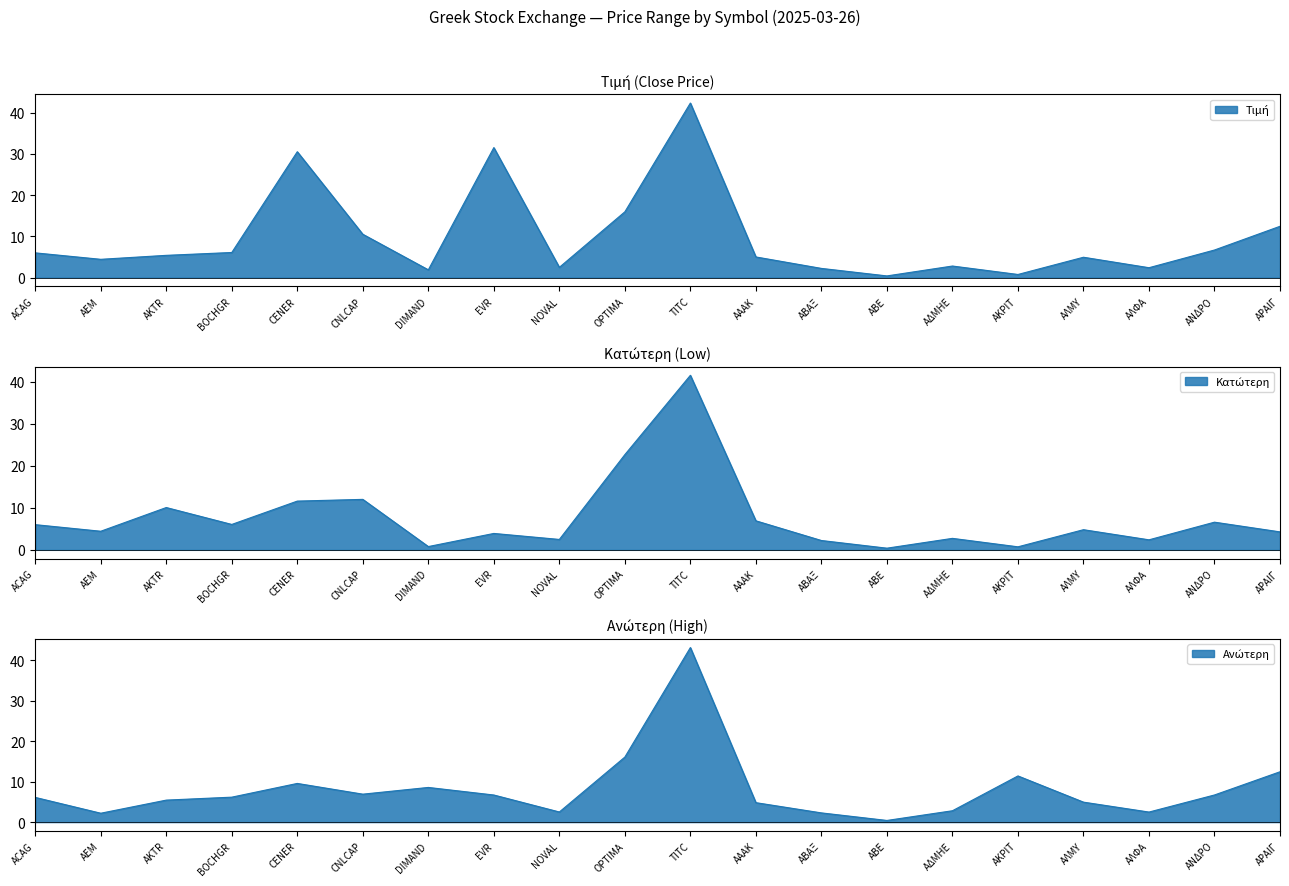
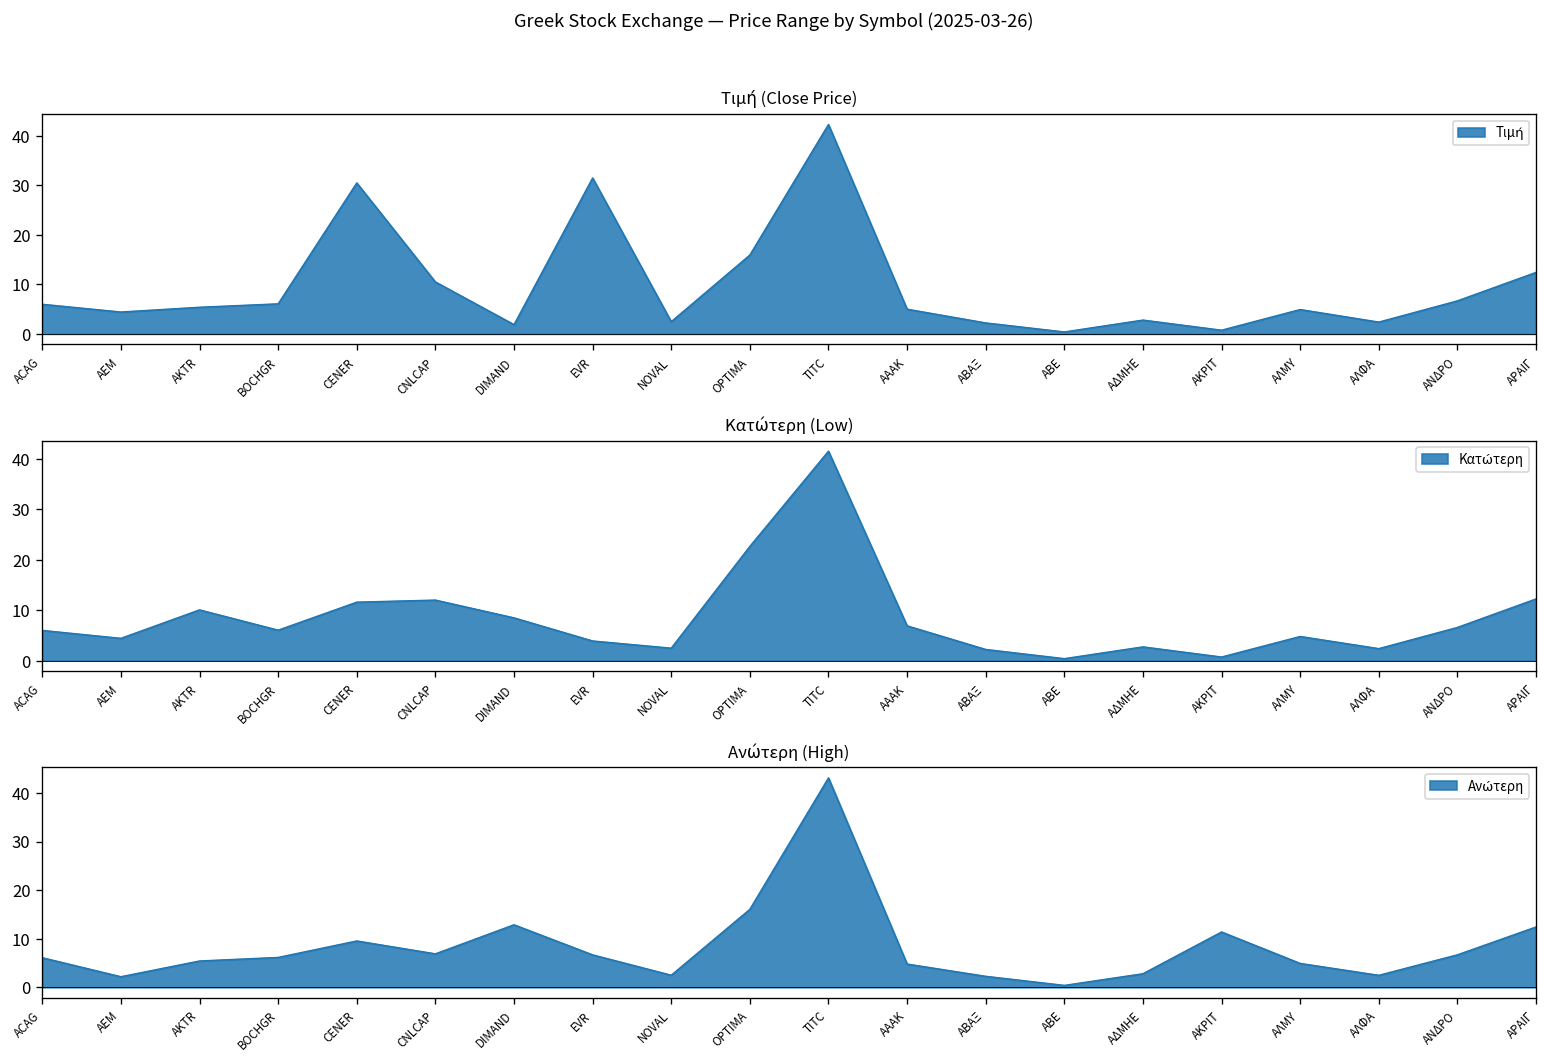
  {
    "Τιμή (Close Price)": {
      "ACAG": 6,
      "AEM": 4,
      "AKTR": 5,
      "BOCHGR": 6,
      "CENER": 31,
      "CNLCAP": 11,
      "DIMAND": 2,
      "EVR": 32,
      "NOVAL": 2,
      "OPTIMA": 16,
      "TITC": 42,
      "ΑΑΑΚ": 5,
      "ΑΒΑΞ": 2,
      "ΑΒΕ": 0,
      "ΑΔΜΗΕ": 3,
      "ΑΚΡΙΤ": 1,
      "ΑΛΜΥ": 5,
      "ΑΛΦΑ": 2,
      "ΑΝΔΡΟ": 7,
      "ΑΡΑΙΓ": 12
    },
    "Κατώτερη (Low)": {
      "ACAG": 6,
      "AEM": 4,
      "AKTR": 10,
      "BOCHGR": 6,
      "CENER": 12,
      "CNLCAP": 12,
-     "DIMAND": 1,
+     "DIMAND": 8,
      "EVR": 4,
      "NOVAL": 2,
      "OPTIMA": 23,
      "TITC": 42,
      "ΑΑΑΚ": 7,
      "ΑΒΑΞ": 2,
      "ΑΒΕ": 0,
      "ΑΔΜΗΕ": 3,
      "ΑΚΡΙΤ": 1,
      "ΑΛΜΥ": 5,
      "ΑΛΦΑ": 2,
      "ΑΝΔΡΟ": 7,
-     "ΑΡΑΙΓ": 4
+     "ΑΡΑΙΓ": 12
    },
    "Ανώτερη (High)": {
      "ACAG": 6,
      "AEM": 2,
      "AKTR": 5,
      "BOCHGR": 6,
      "CENER": 10,
      "CNLCAP": 7,
-     "DIMAND": 9,
+     "DIMAND": 13,
      "EVR": 7,
      "NOVAL": 3,
      "OPTIMA": 16,
      "TITC": 43,
      "ΑΑΑΚ": 5,
      "ΑΒΑΞ": 2,
      "ΑΒΕ": 0,
      "ΑΔΜΗΕ": 3,
      "ΑΚΡΙΤ": 11,
      "ΑΛΜΥ": 5,
      "ΑΛΦΑ": 2,
      "ΑΝΔΡΟ": 7,
      "ΑΡΑΙΓ": 12
    }
  }
